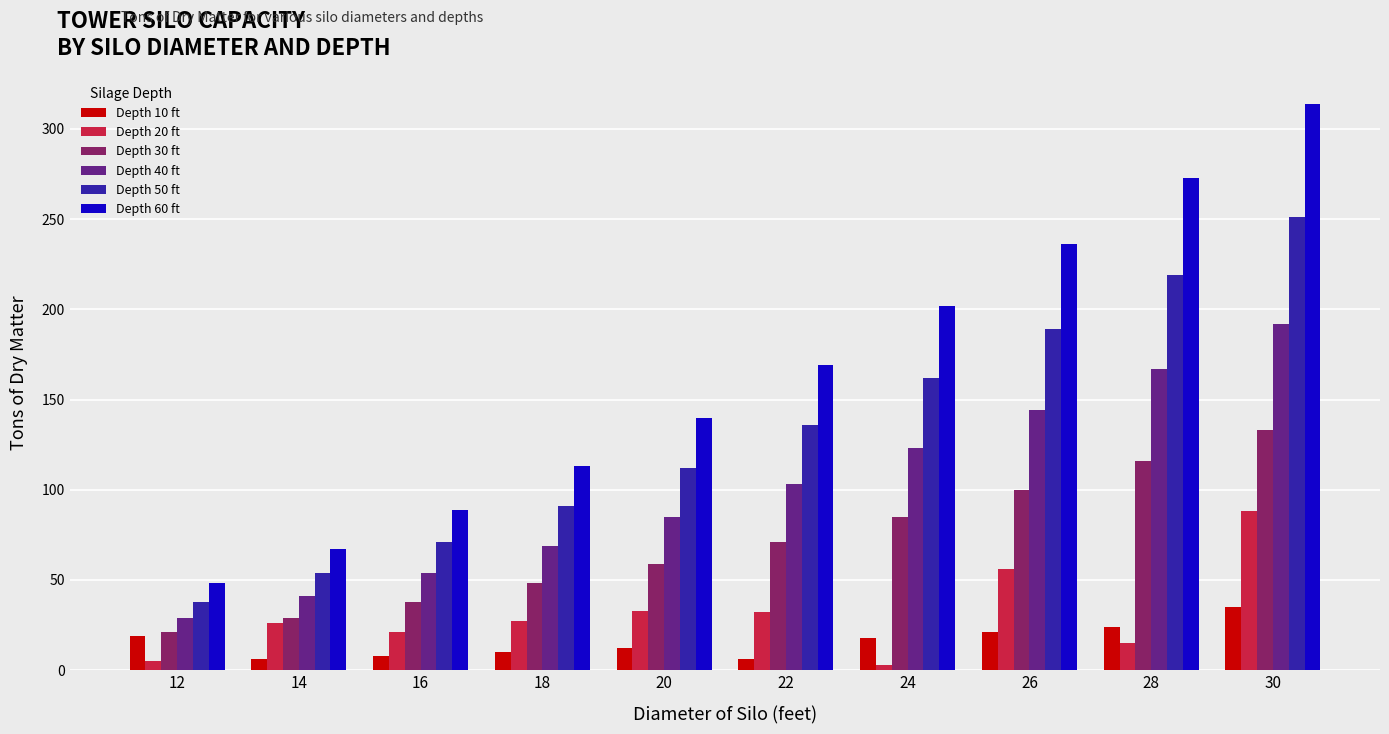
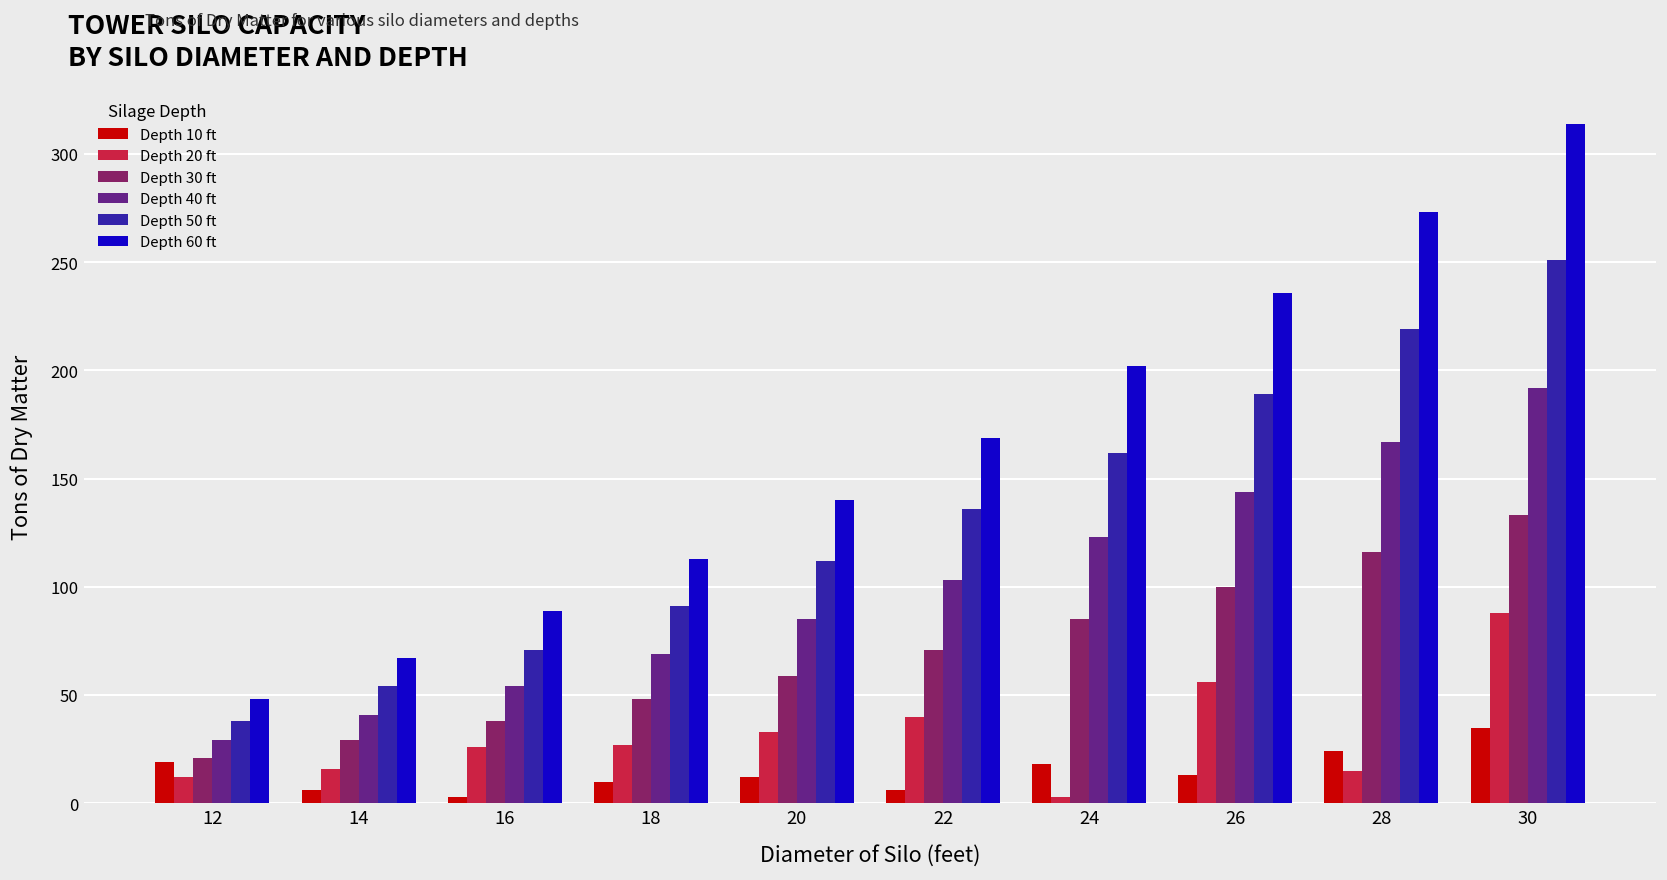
  {
    "Depth 10 ft": {
      "12": 19,
      "14": 6,
-     "16": 8,
+     "16": 3,
      "18": 10,
      "20": 12,
      "22": 6,
      "24": 18,
-     "26": 21,
+     "26": 13,
      "28": 24,
      "30": 35
    },
    "Depth 20 ft": {
-     "12": 5,
-     "14": 26,
-     "16": 21,
+     "12": 12,
+     "14": 16,
+     "16": 26,
      "18": 27,
      "20": 33,
-     "22": 32,
+     "22": 40,
      "24": 3,
      "26": 56,
      "28": 15,
      "30": 88
    }
  }
